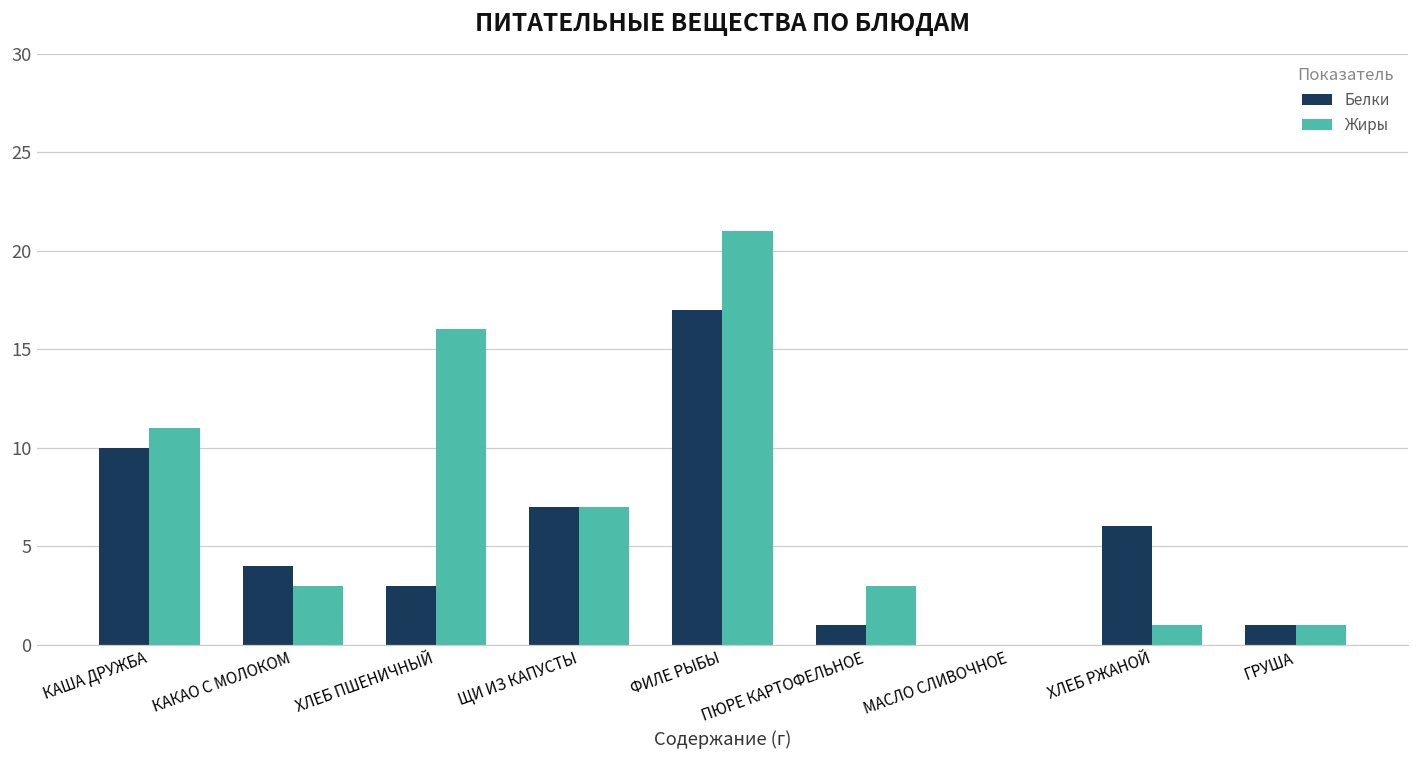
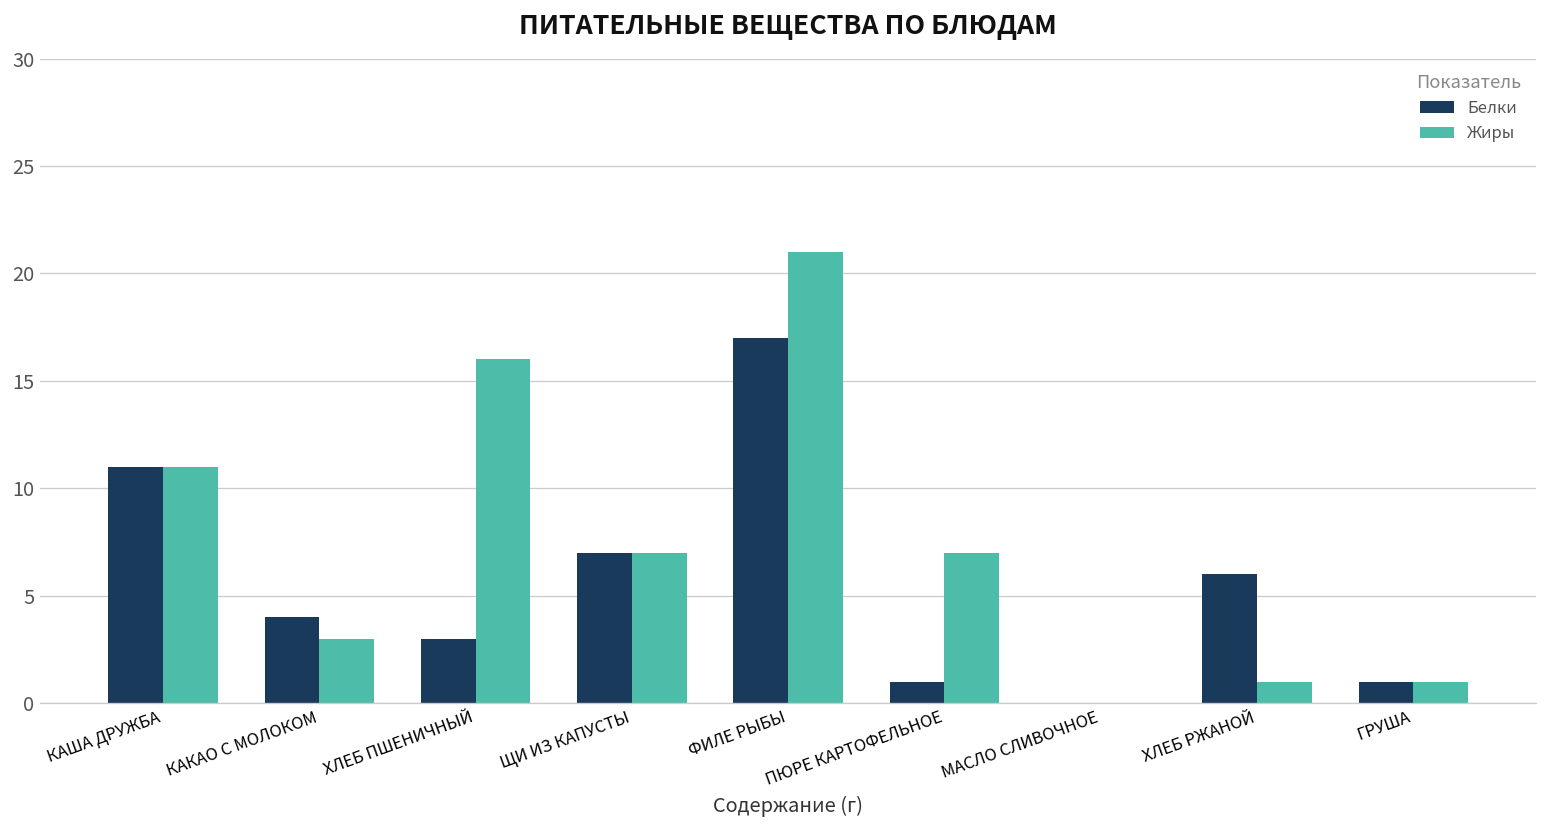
  {
    "Белки": {
-     "КАША ДРУЖБА": 10,
+     "КАША ДРУЖБА": 11,
      "КАКАО С МОЛОКОМ": 4,
      "ХЛЕБ ПШЕНИЧНЫЙ": 3,
      "ЩИ ИЗ КАПУСТЫ": 7,
      "ФИЛЕ РЫБЫ": 17,
      "ПЮРЕ КАРТОФЕЛЬНОЕ": 1,
      "МАСЛО СЛИВОЧНОЕ": 0,
      "ХЛЕБ РЖАНОЙ": 6,
      "ГРУША": 1
    },
    "Жиры": {
      "КАША ДРУЖБА": 11,
      "КАКАО С МОЛОКОМ": 3,
      "ХЛЕБ ПШЕНИЧНЫЙ": 16,
      "ЩИ ИЗ КАПУСТЫ": 7,
      "ФИЛЕ РЫБЫ": 21,
-     "ПЮРЕ КАРТОФЕЛЬНОЕ": 3,
+     "ПЮРЕ КАРТОФЕЛЬНОЕ": 7,
      "МАСЛО СЛИВОЧНОЕ": 0,
      "ХЛЕБ РЖАНОЙ": 1,
      "ГРУША": 1
    }
  }
